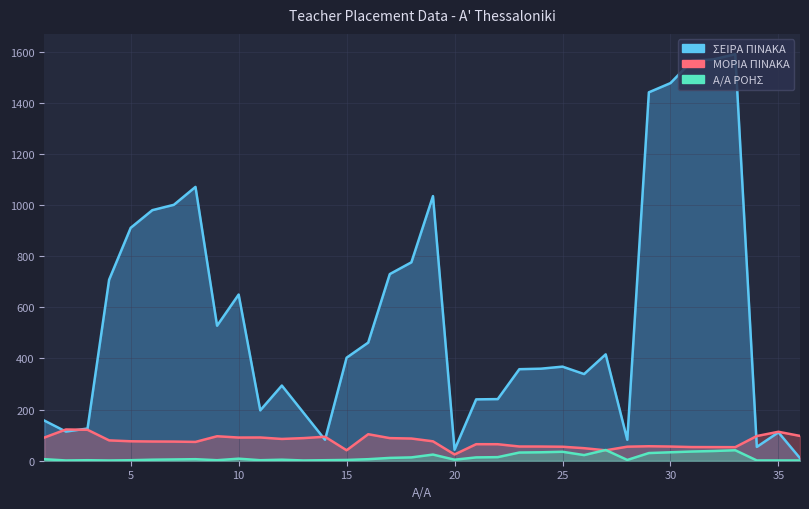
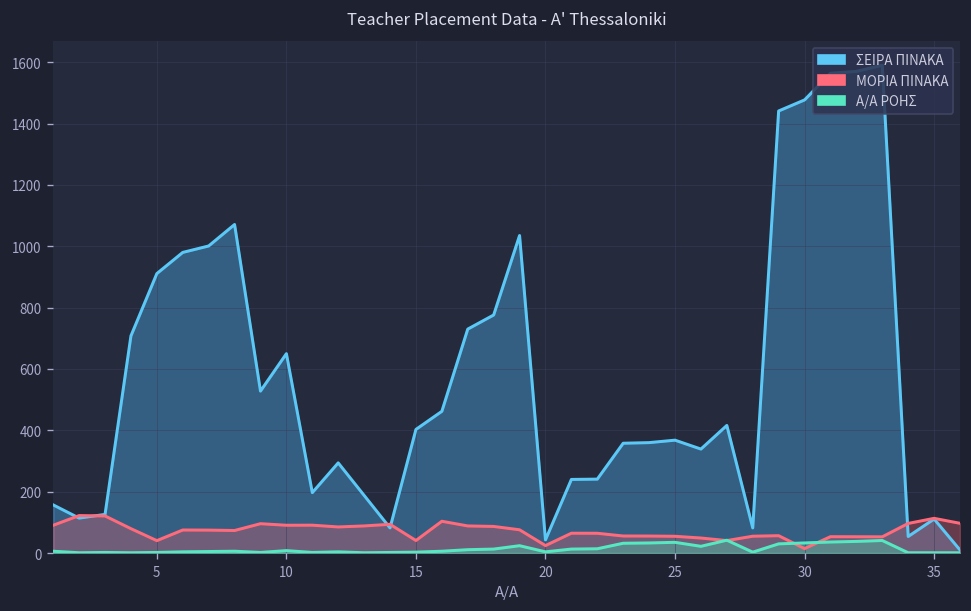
  {
    "ΜΟΡΙΑ ΠΙΝΑΚΑ": {
-     "5": 80,
+     "5": 40,
      "10": 90,
      "15": 40,
      "20": 20,
      "25": 50,
-     "30": 60
+     "30": 10
    }
  }
